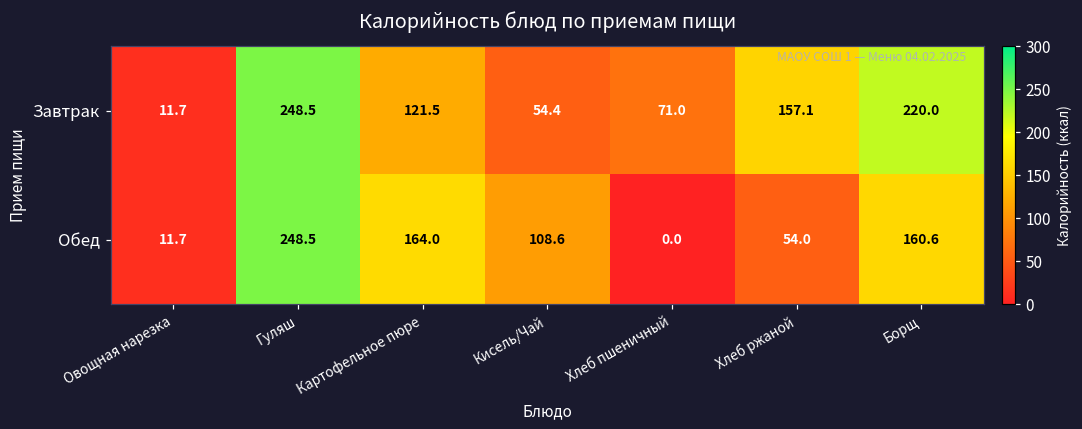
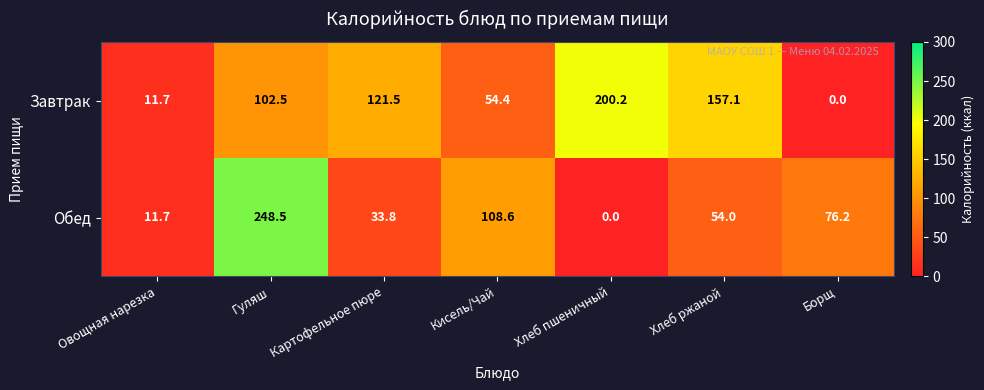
  {
    "Завтрак": {
      "Овощная нарезка": 11.7,
-     "Гуляш": 248.5,
+     "Гуляш": 102.5,
      "Картофельное пюре": 121.5,
      "Кисель/Чай": 54.4,
-     "Хлеб пшеничный": 71.0,
+     "Хлеб пшеничный": 200.2,
      "Хлеб ржаной": 157.1,
-     "Борщ": 220.0
+     "Борщ": 0.0
    },
    "Обед": {
      "Овощная нарезка": 11.7,
      "Гуляш": 248.5,
-     "Картофельное пюре": 164.0,
+     "Картофельное пюре": 33.8,
      "Кисель/Чай": 108.6,
      "Хлеб пшеничный": 0.0,
      "Хлеб ржаной": 54.0,
-     "Борщ": 160.6
+     "Борщ": 76.2
    }
  }
